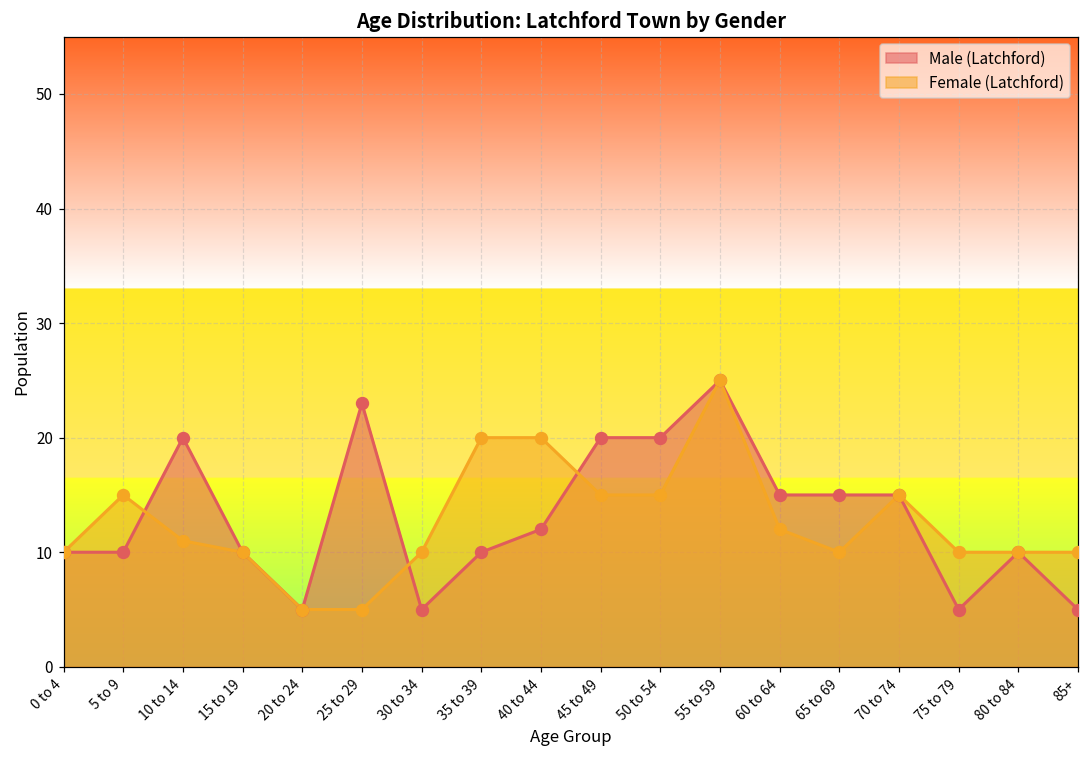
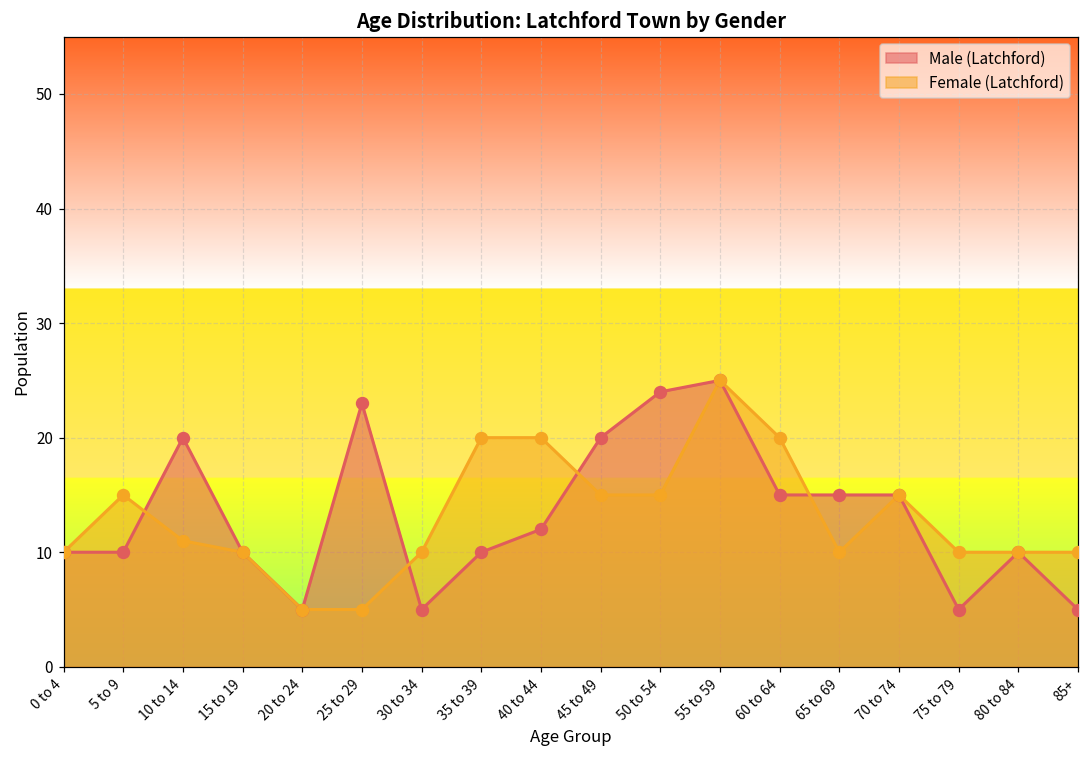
  {
    "Male (Latchford)": {
      "5 to 9": 10,
      "10 to 14": 20,
      "25 to 29": 23,
      "30 to 34": 5,
      "35 to 39": 10,
      "40 to 44": 12,
      "45 to 49": 20,
-     "50 to 54": 20,
+     "50 to 54": 24,
      "60 to 64": 15,
      "65 to 69": 15,
      "75 to 79": 5,
      "85+": 5
    },
    "Female (Latchford)": {
      "5 to 9": 15,
      "10 to 14": 11,
      "25 to 29": 5,
      "30 to 34": 10,
      "35 to 39": 20,
      "40 to 44": 20,
      "45 to 49": 15,
      "50 to 54": 15,
-     "60 to 64": 12,
+     "60 to 64": 20,
      "65 to 69": 10,
      "75 to 79": 10,
      "85+": 10
    }
  }
